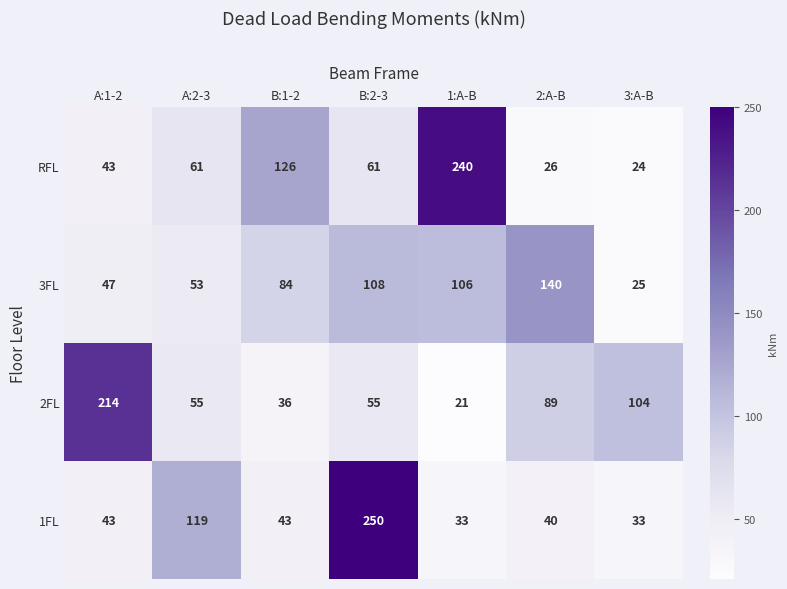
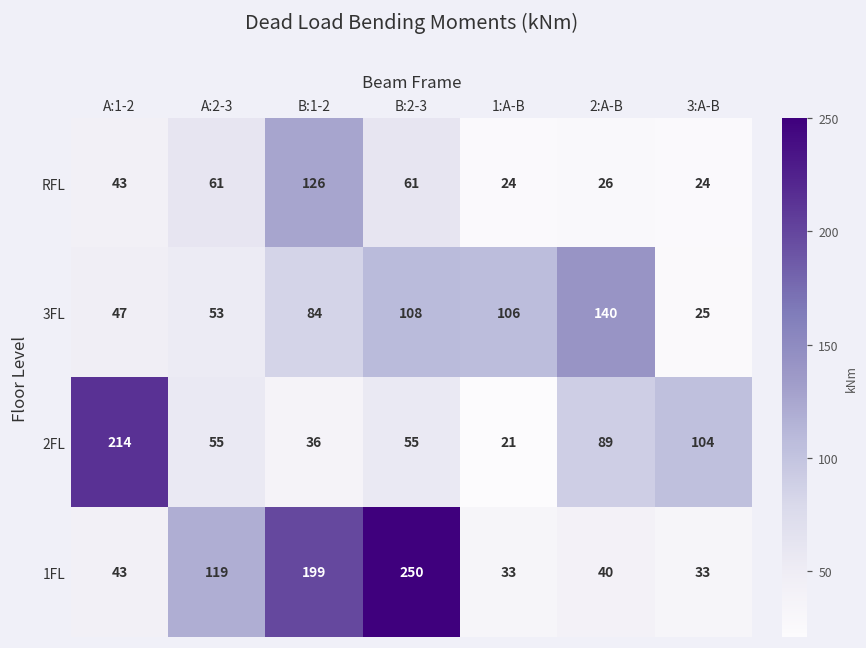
  {
    "RFL": {
      "A:1-2": 43,
      "A:2-3": 61,
      "B:1-2": 126,
      "B:2-3": 61,
-     "1:A-B": 240,
+     "1:A-B": 24,
      "2:A-B": 26,
      "3:A-B": 24
    },
    "3FL": {
      "A:1-2": 47,
      "A:2-3": 53,
      "B:1-2": 84,
      "B:2-3": 108,
      "1:A-B": 106,
      "2:A-B": 140,
      "3:A-B": 25
    },
    "2FL": {
      "A:1-2": 214,
      "A:2-3": 55,
      "B:1-2": 36,
      "B:2-3": 55,
      "1:A-B": 21,
      "2:A-B": 89,
      "3:A-B": 104
    },
    "1FL": {
      "A:1-2": 43,
      "A:2-3": 119,
-     "B:1-2": 43,
+     "B:1-2": 199,
      "B:2-3": 250,
      "1:A-B": 33,
      "2:A-B": 40,
      "3:A-B": 33
    }
  }
